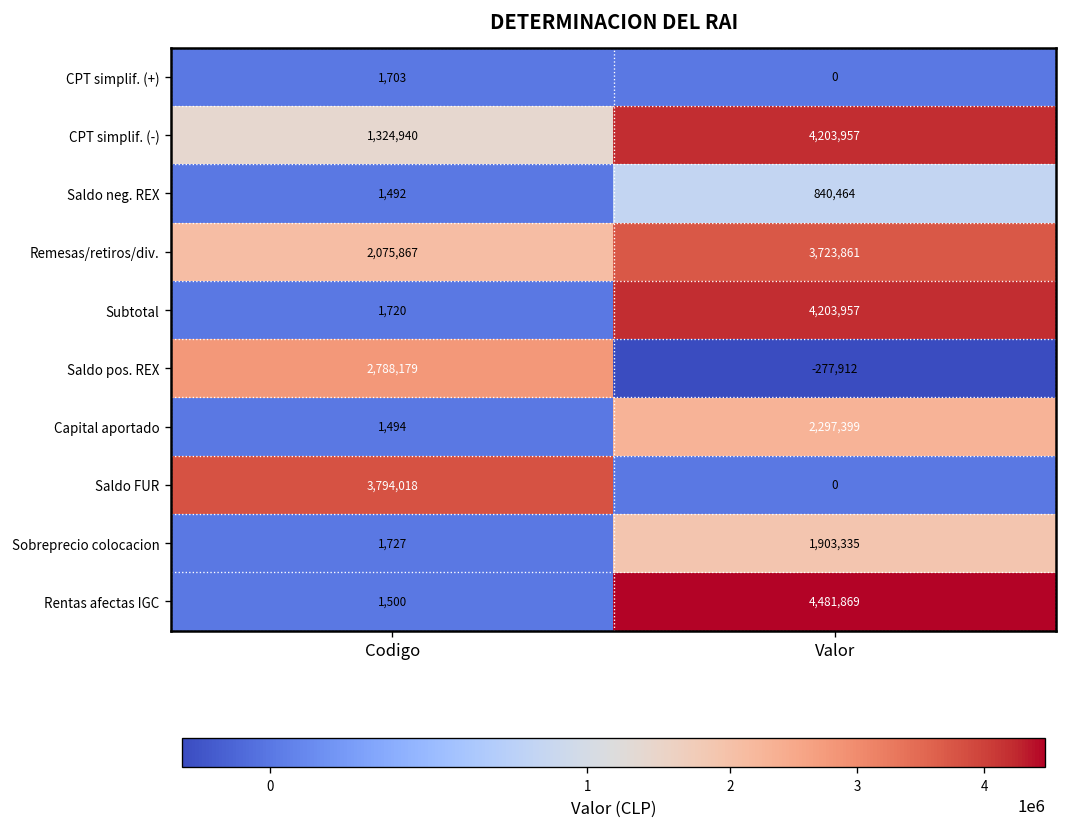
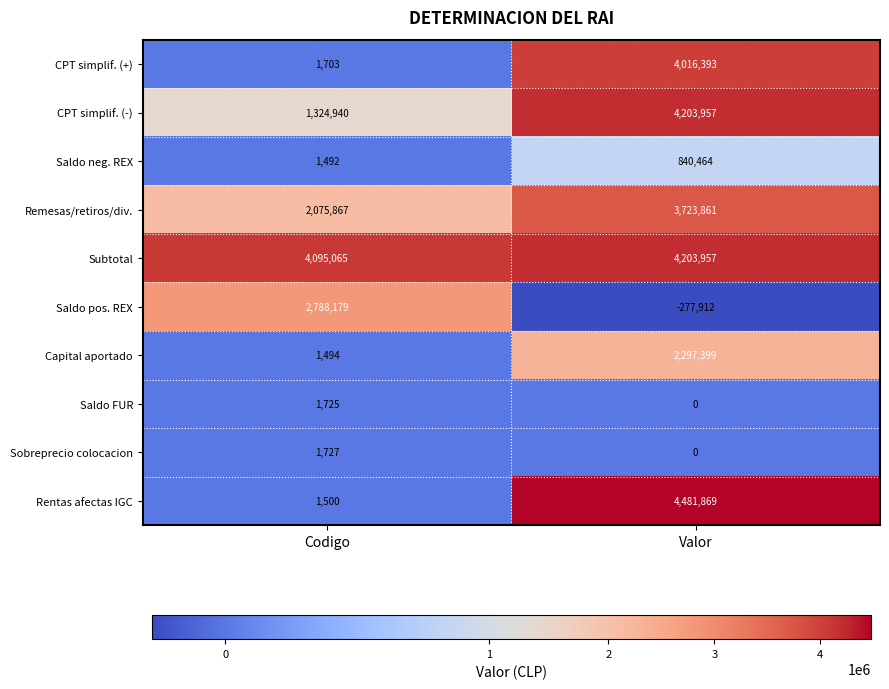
  {
    "CPT simplif. (+)": {
      "Codigo": "1,703",
-     "Valor": "0"
+     "Valor": "4,016,393"
    },
    "CPT simplif. (-)": {
      "Codigo": "1,324,940",
      "Valor": "4,203,957"
    },
    "Saldo neg. REX": {
      "Codigo": "1,492",
      "Valor": "840,464"
    },
    "Remesas/retiros/div.": {
      "Codigo": "2,075,867",
      "Valor": "3,723,861"
    },
    "Subtotal": {
-     "Codigo": "1,720",
+     "Codigo": "4,095,065",
      "Valor": "4,203,957"
    },
    "Saldo pos. REX": {
      "Codigo": "2,788,179",
      "Valor": "-277,912"
    },
    "Capital aportado": {
      "Codigo": "1,494",
      "Valor": "2,297,399"
    },
    "Saldo FUR": {
-     "Codigo": "3,794,018",
+     "Codigo": "1,725",
      "Valor": "0"
    },
    "Sobreprecio colocacion": {
      "Codigo": "1,727",
-     "Valor": "1,903,335"
+     "Valor": "0"
    },
    "Rentas afectas IGC": {
      "Codigo": "1,500",
      "Valor": "4,481,869"
    }
  }
